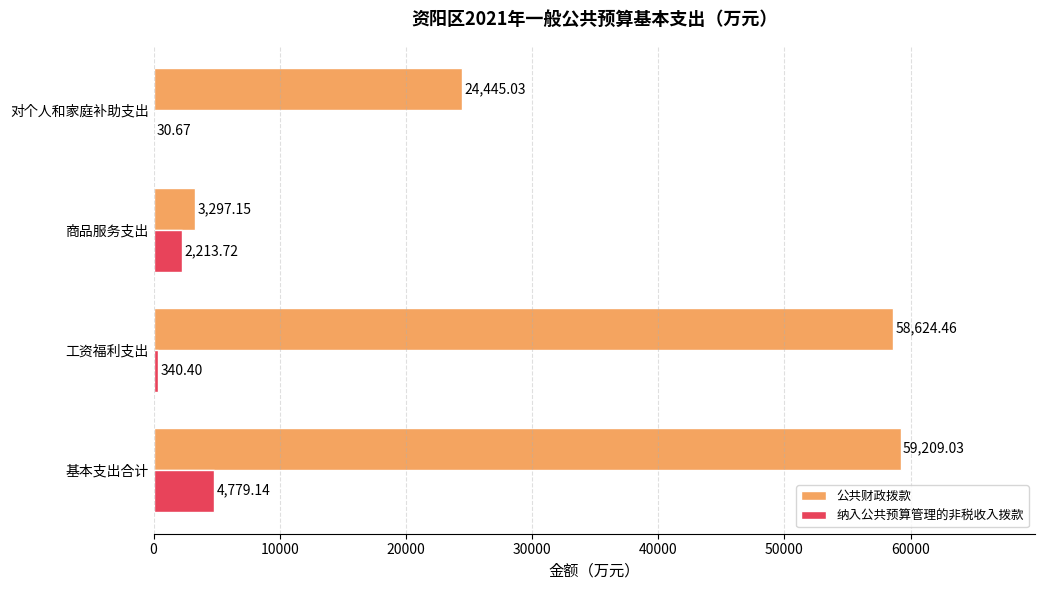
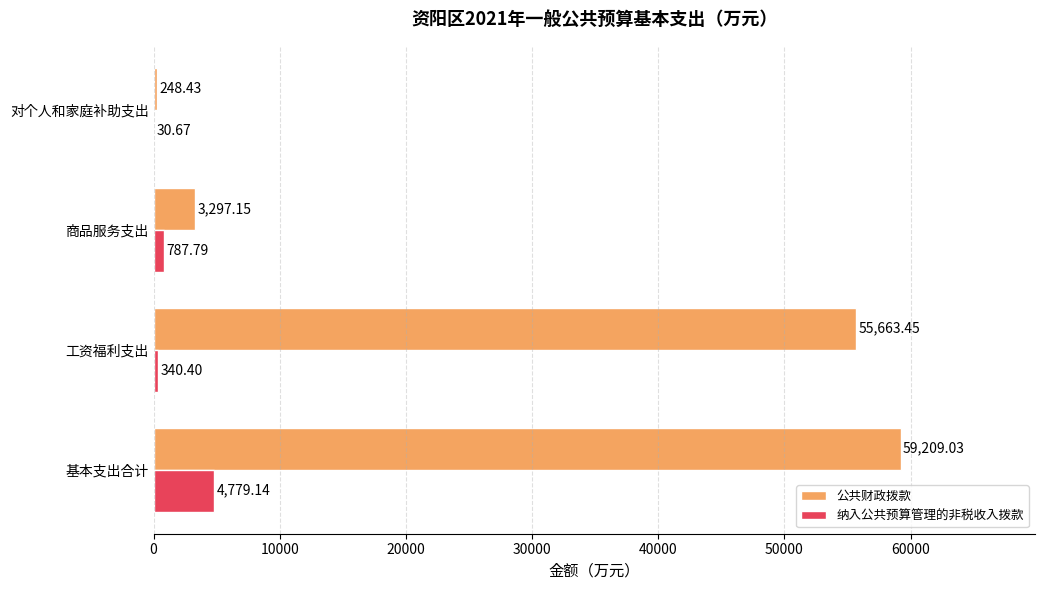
  {
    "公共财政拨款": {
-     "对个人和家庭补助支出": "24,445.03",
+     "对个人和家庭补助支出": "248.43",
      "商品服务支出": "3,297.15",
-     "工资福利支出": "58,624.46",
+     "工资福利支出": "55,663.45",
      "基本支出合计": "59,209.03"
    },
    "纳入公共预算管理的非税收入拨款": {
      "对个人和家庭补助支出": "30.67",
-     "商品服务支出": "2,213.72",
+     "商品服务支出": "787.79",
      "工资福利支出": "340.40",
      "基本支出合计": "4,779.14"
    }
  }
